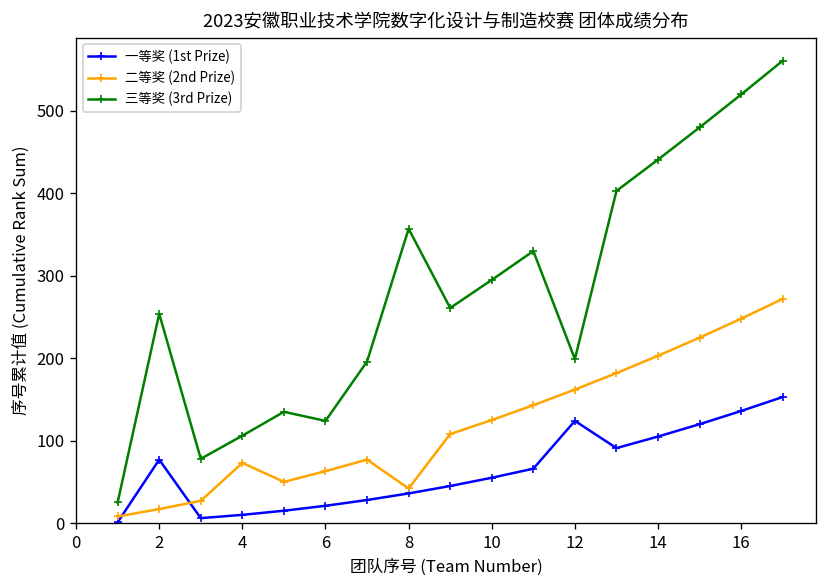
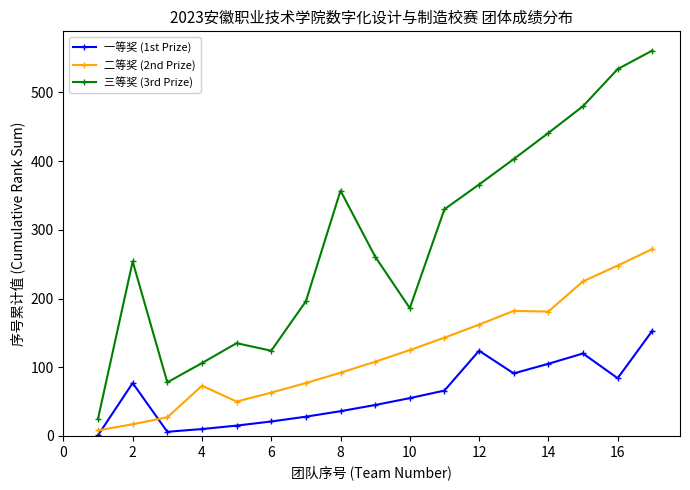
  {
    "一等奖 (1st Prize)": {
      "2": 80,
      "4": 10,
      "6": 20,
      "8": 40,
      "10": 60,
      "12": 120,
      "14": 110,
-     "16": 140
+     "16": 80
    },
    "二等奖 (2nd Prize)": {
      "2": 20,
      "4": 70,
      "6": 60,
-     "8": 40,
+     "8": 90,
      "10": 130,
      "12": 160,
-     "14": 200,
+     "14": 180,
      "16": 250
    },
    "三等奖 (3rd Prize)": {
      "2": 250,
      "4": 110,
      "6": 120,
      "8": 360,
-     "10": 300,
-     "12": 200,
+     "10": 190,
+     "12": 370,
      "14": 440,
-     "16": 520
+     "16": 530
    }
  }
